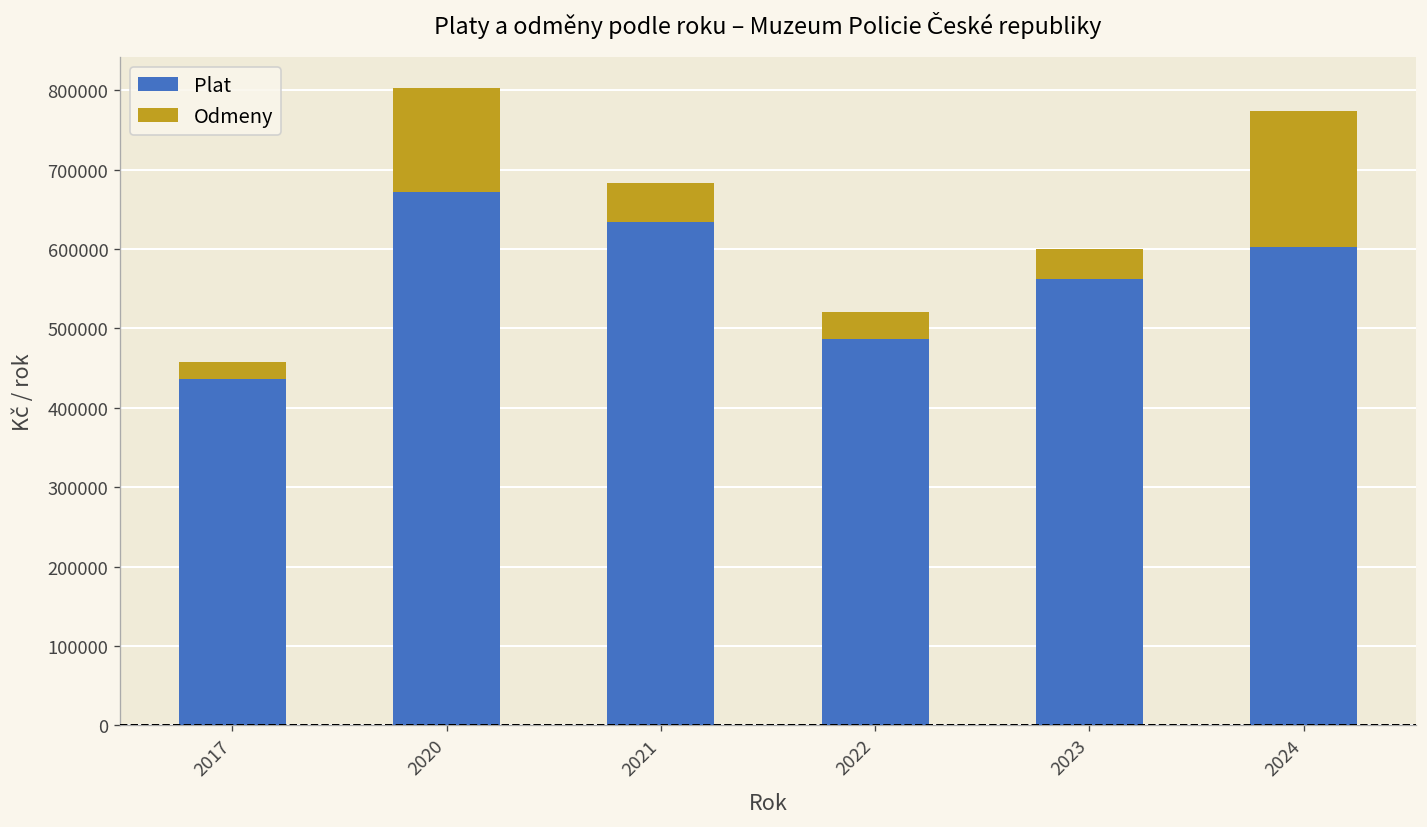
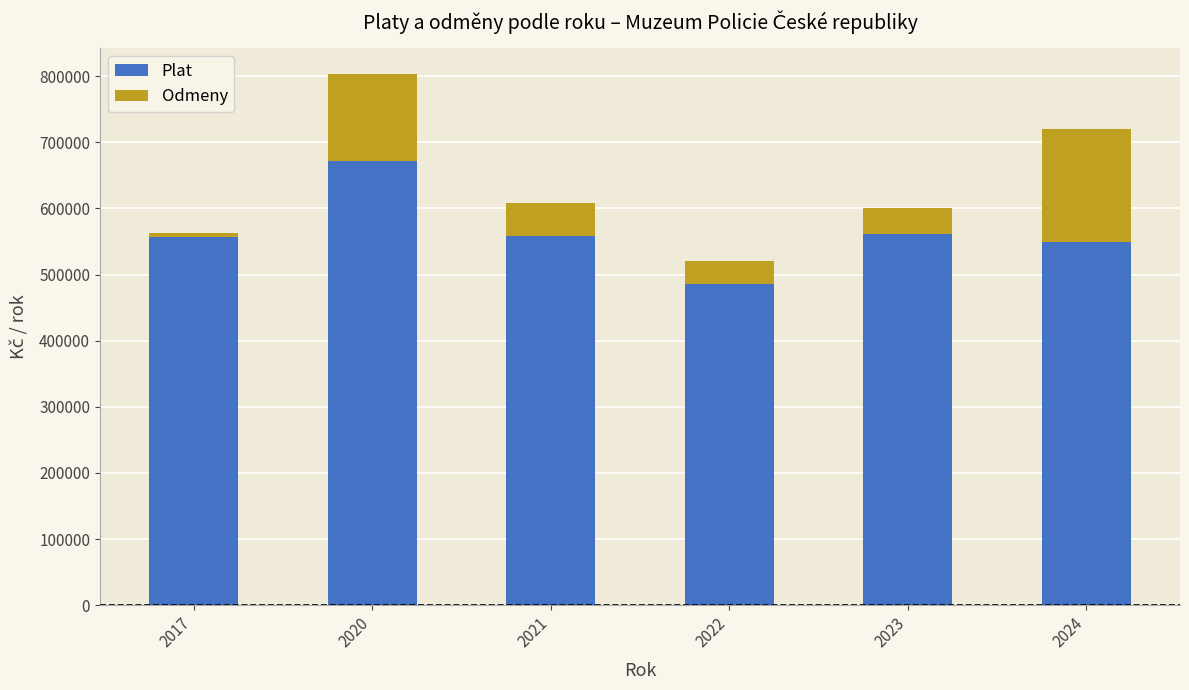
  {
    "Plat": {
-     "2017": 440000,
+     "2017": 560000,
      "2020": 670000,
-     "2021": 630000,
+     "2021": 560000,
      "2022": 490000,
      "2023": 560000,
-     "2024": 600000
+     "2024": 550000
    },
    "Odmeny": {
-     "2017": 20000,
+     "2017": 10000,
      "2020": 130000,
      "2021": 50000,
      "2022": 30000,
      "2023": 40000,
      "2024": 170000
    }
  }
